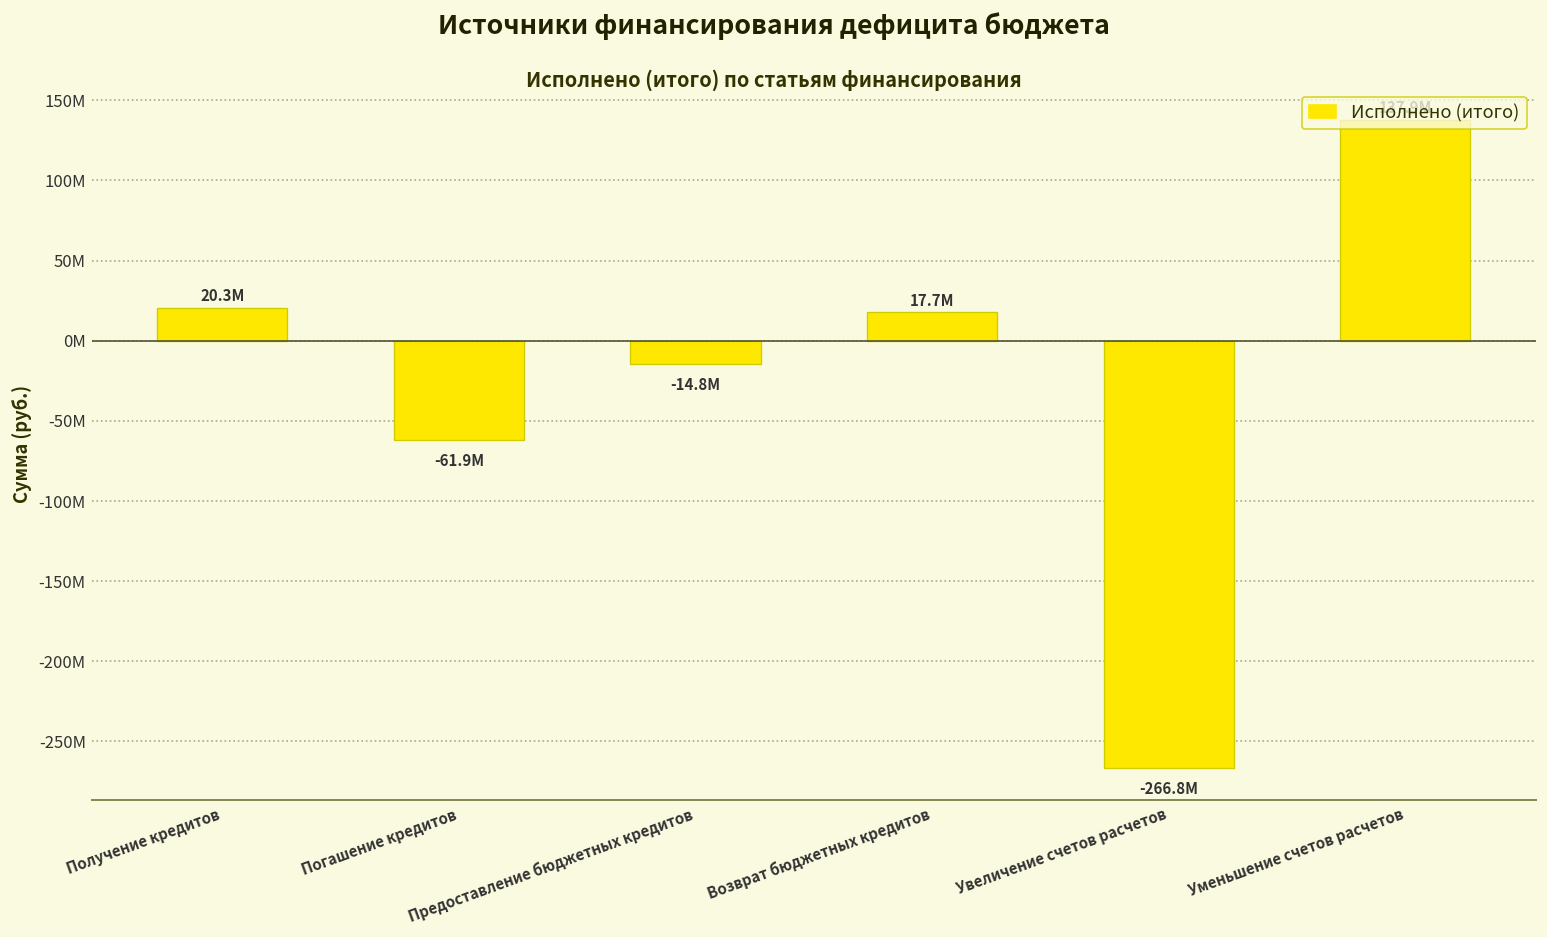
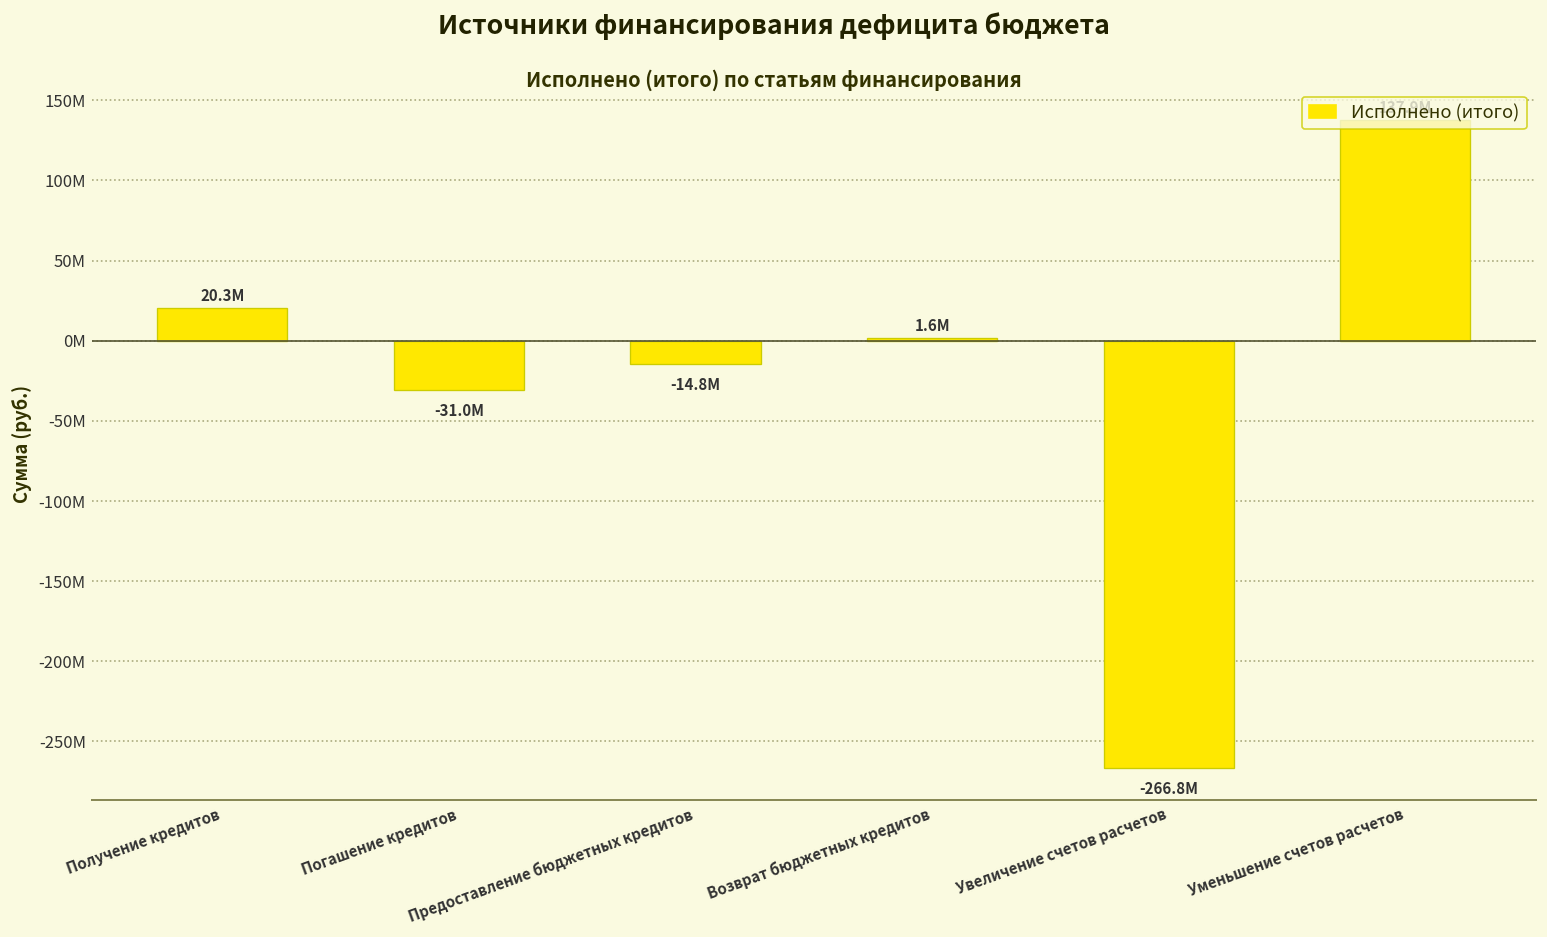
  {
    "Получение кредитов": "20.3M",
-   "Погашение кредитов": "-61.9M",
+   "Погашение кредитов": "-31.0M",
    "Предоставление бюджетных кредитов": "-14.8M",
-   "Возврат бюджетных кредитов": "17.7M",
+   "Возврат бюджетных кредитов": "1.6M",
    "Увеличение счетов расчетов": "-266.8M"
  }
